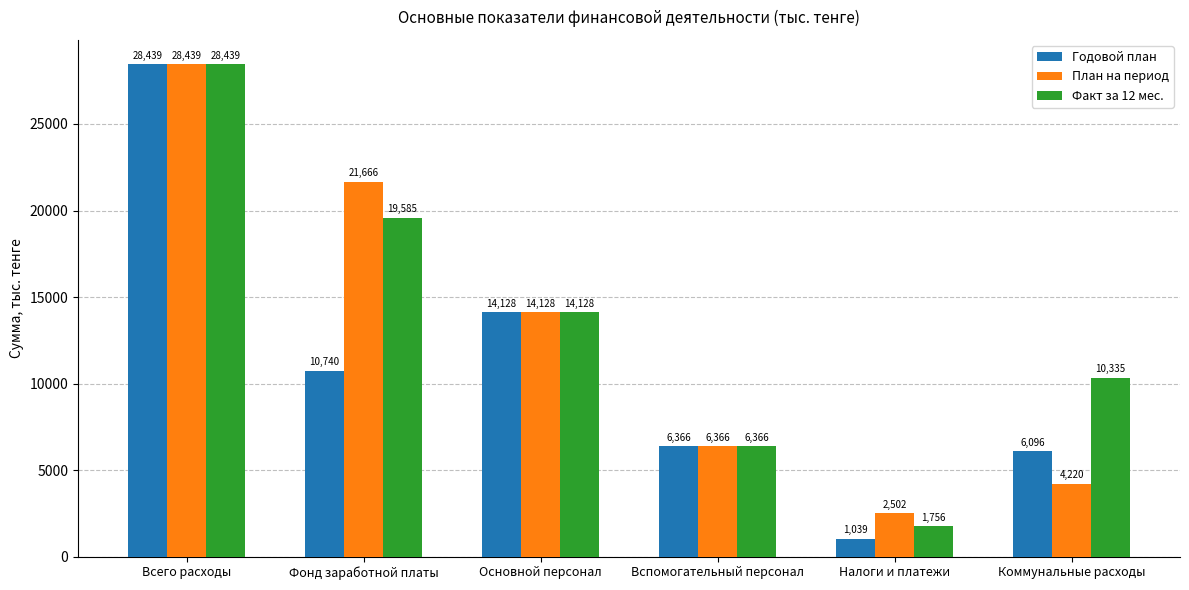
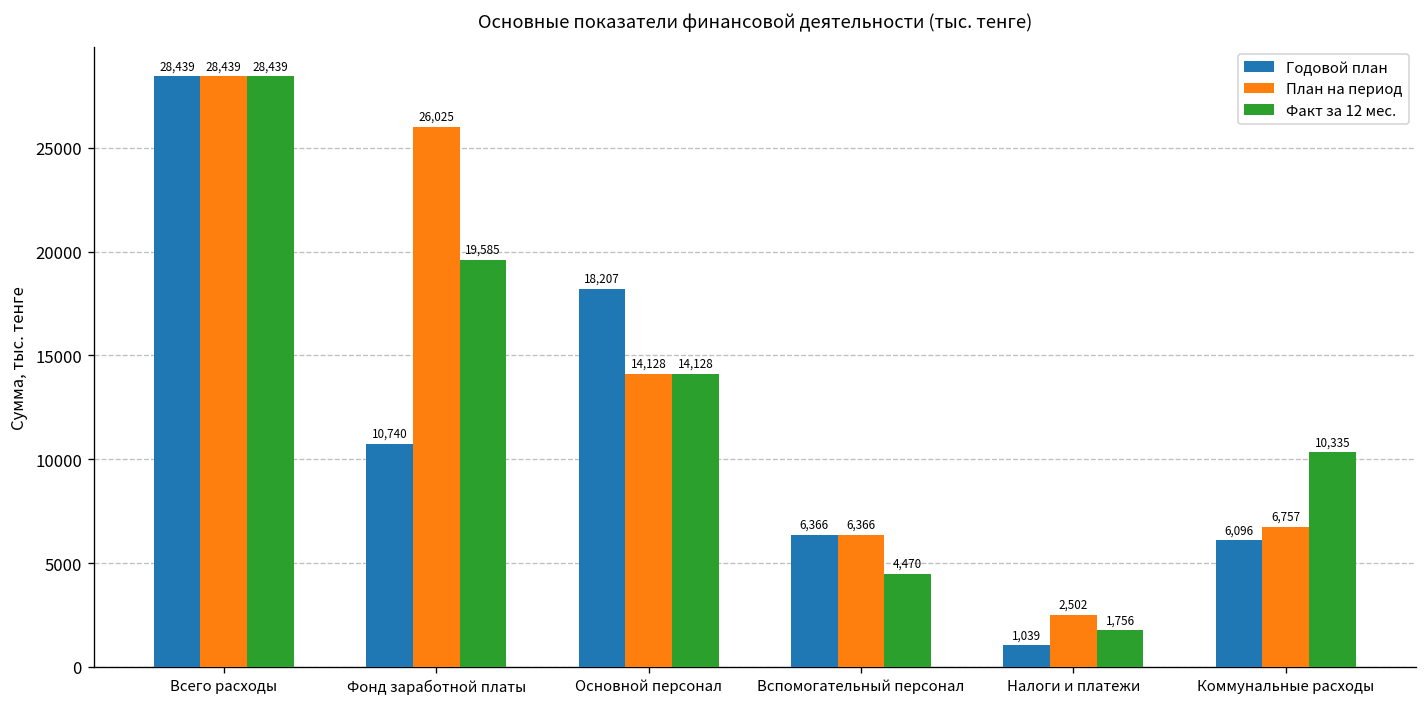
  {
    "Годовой план": {
      "Всего расходы": "28,439",
      "Фонд заработной платы": "10,740",
-     "Основной персонал": "14,128",
+     "Основной персонал": "18,207",
      "Вспомогательный персонал": "6,366",
      "Налоги и платежи": "1,039",
      "Коммунальные расходы": "6,096"
    },
    "План на период": {
      "Всего расходы": "28,439",
-     "Фонд заработной платы": "21,666",
+     "Фонд заработной платы": "26,025",
      "Основной персонал": "14,128",
      "Вспомогательный персонал": "6,366",
      "Налоги и платежи": "2,502",
-     "Коммунальные расходы": "4,220"
+     "Коммунальные расходы": "6,757"
    },
    "Факт за 12 мес.": {
      "Всего расходы": "28,439",
      "Фонд заработной платы": "19,585",
      "Основной персонал": "14,128",
-     "Вспомогательный персонал": "6,366",
+     "Вспомогательный персонал": "4,470",
      "Налоги и платежи": "1,756",
      "Коммунальные расходы": "10,335"
    }
  }
